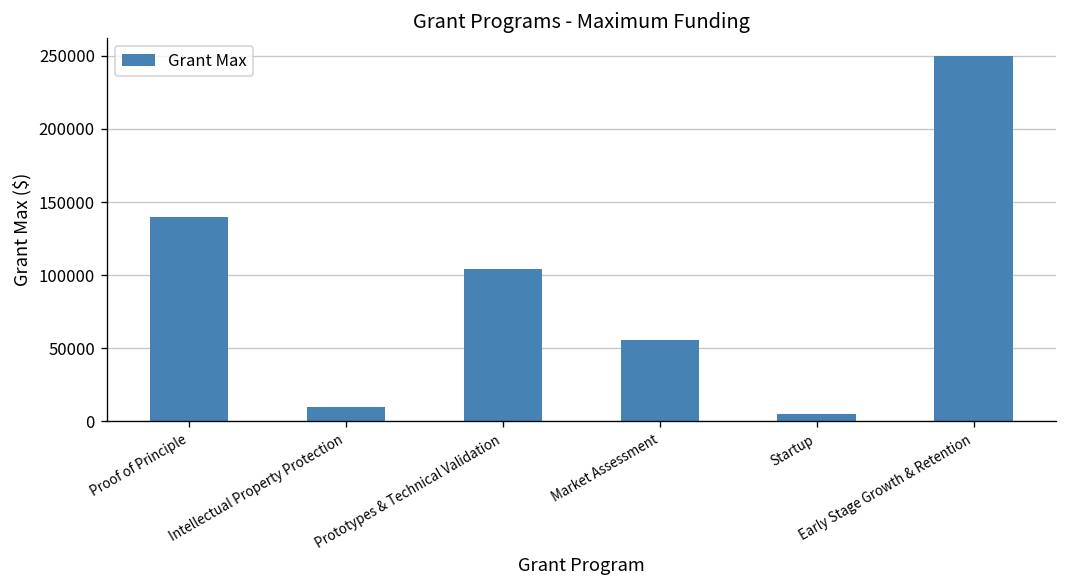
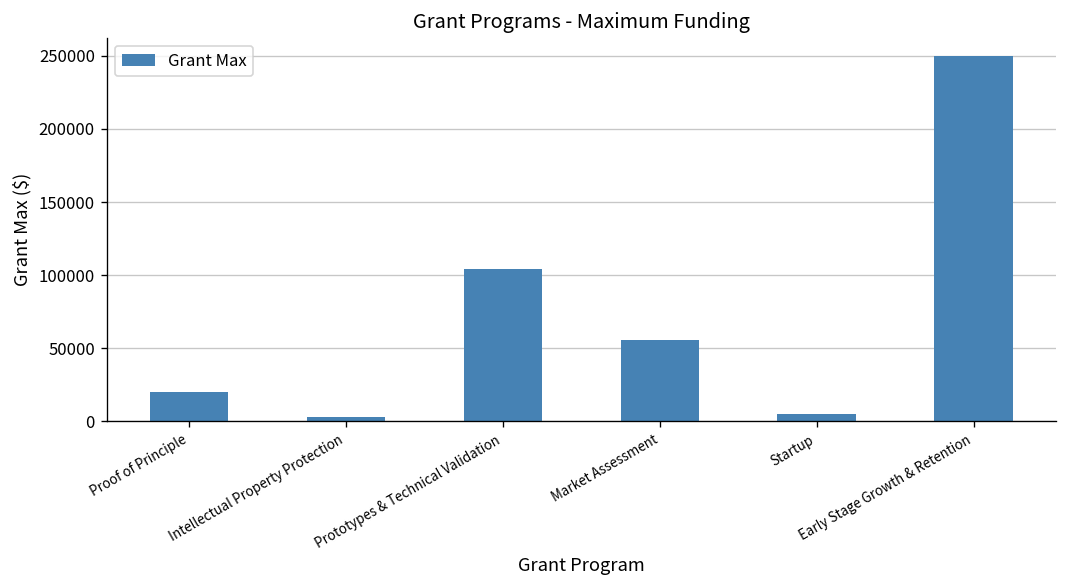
  {
-   "Proof of Principle": 140000,
-   "Intellectual Property Protection": 10000,
+   "Proof of Principle": 20000,
+   "Intellectual Property Protection": 3000,
    "Prototypes & Technical Validation": 104000,
    "Market Assessment": 56000,
    "Startup": 5000,
    "Early Stage Growth & Retention": 250000
  }
